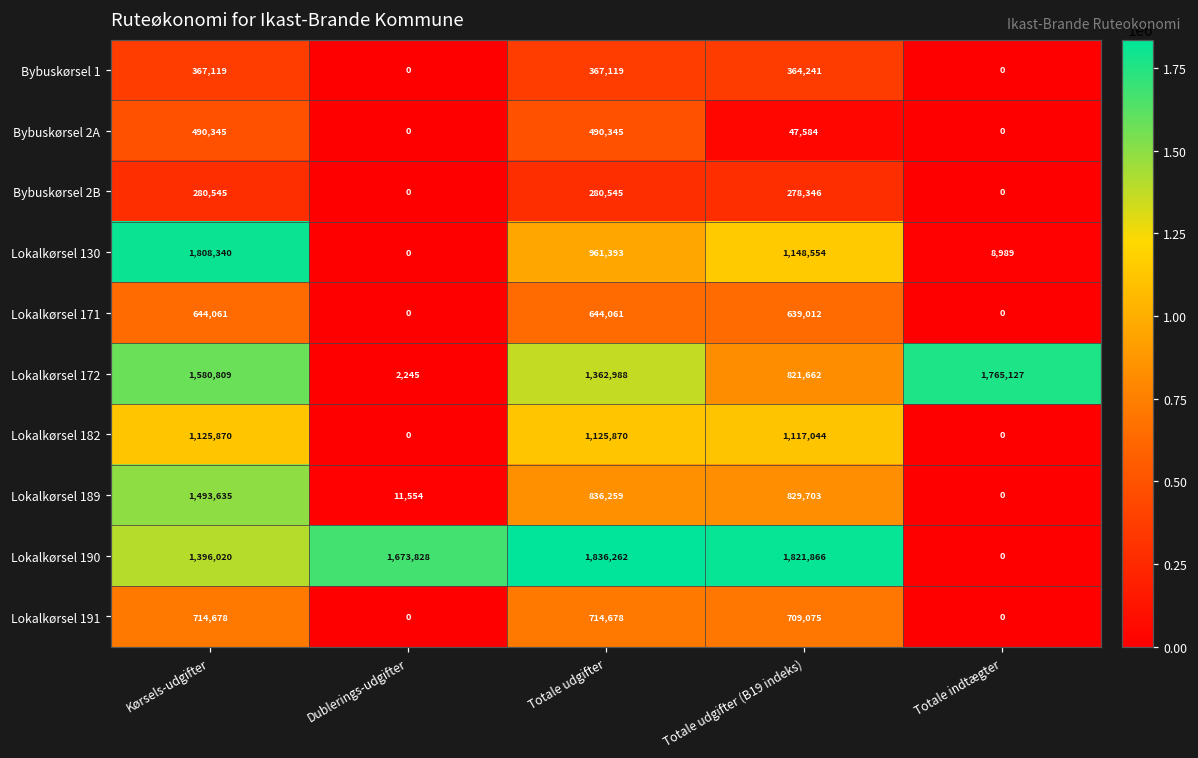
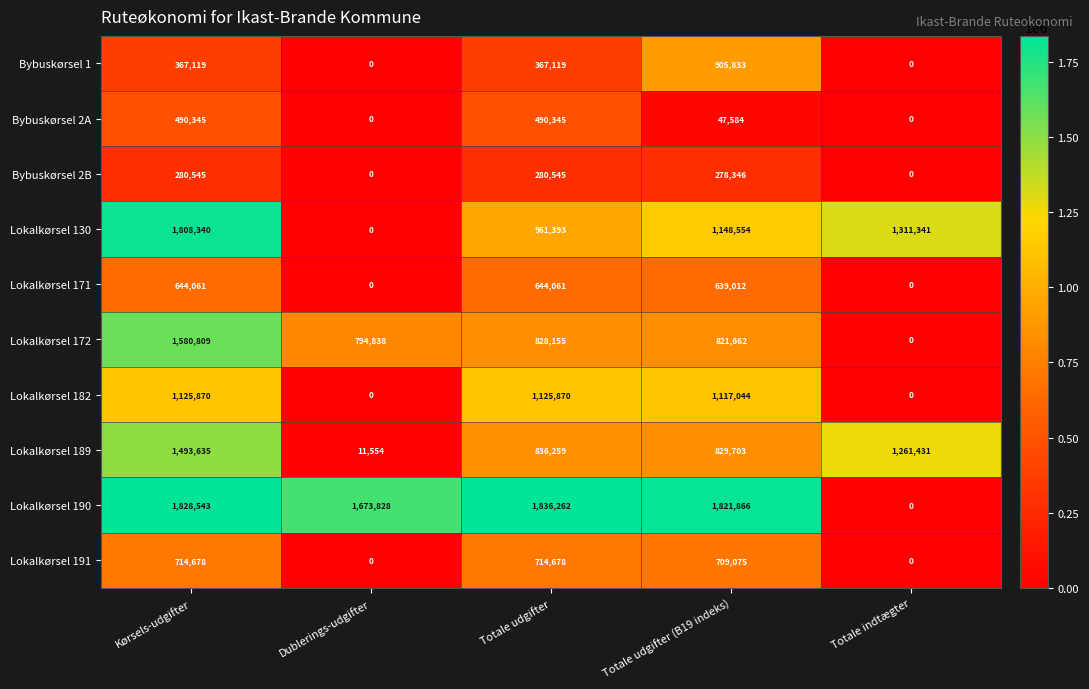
  {
    "Bybuskørsel 1": {
      "Kørsels-udgifter": "367,119",
      "Dublerings-udgifter": "0",
      "Totale udgifter": "367,119",
-     "Totale udgifter (B19 indeks)": "364,241",
+     "Totale udgifter (B19 indeks)": "905,833",
      "Totale indtægter": "0"
    },
    "Bybuskørsel 2A": {
      "Kørsels-udgifter": "490,345",
      "Dublerings-udgifter": "0",
      "Totale udgifter": "490,345",
      "Totale udgifter (B19 indeks)": "47,584",
      "Totale indtægter": "0"
    },
    "Bybuskørsel 2B": {
      "Kørsels-udgifter": "280,545",
      "Dublerings-udgifter": "0",
      "Totale udgifter": "280,545",
      "Totale udgifter (B19 indeks)": "278,346",
      "Totale indtægter": "0"
    },
    "Lokalkørsel 130": {
      "Kørsels-udgifter": "1,808,340",
      "Dublerings-udgifter": "0",
      "Totale udgifter": "961,393",
      "Totale udgifter (B19 indeks)": "1,148,554",
-     "Totale indtægter": "8,989"
+     "Totale indtægter": "1,311,341"
    },
    "Lokalkørsel 171": {
      "Kørsels-udgifter": "644,061",
      "Dublerings-udgifter": "0",
      "Totale udgifter": "644,061",
      "Totale udgifter (B19 indeks)": "639,012",
      "Totale indtægter": "0"
    },
    "Lokalkørsel 172": {
      "Kørsels-udgifter": "1,580,809",
-     "Dublerings-udgifter": "2,245",
-     "Totale udgifter": "1,362,988",
+     "Dublerings-udgifter": "794,838",
+     "Totale udgifter": "828,155",
      "Totale udgifter (B19 indeks)": "821,662",
-     "Totale indtægter": "1,765,127"
+     "Totale indtægter": "0"
    },
    "Lokalkørsel 182": {
      "Kørsels-udgifter": "1,125,870",
      "Dublerings-udgifter": "0",
      "Totale udgifter": "1,125,870",
      "Totale udgifter (B19 indeks)": "1,117,044",
      "Totale indtægter": "0"
    },
    "Lokalkørsel 189": {
      "Kørsels-udgifter": "1,493,635",
      "Dublerings-udgifter": "11,554",
      "Totale udgifter": "836,259",
      "Totale udgifter (B19 indeks)": "829,703",
-     "Totale indtægter": "0"
+     "Totale indtægter": "1,261,431"
    },
    "Lokalkørsel 190": {
-     "Kørsels-udgifter": "1,396,020",
+     "Kørsels-udgifter": "1,828,543",
      "Dublerings-udgifter": "1,673,828",
      "Totale udgifter": "1,836,262",
      "Totale udgifter (B19 indeks)": "1,821,866",
      "Totale indtægter": "0"
    },
    "Lokalkørsel 191": {
      "Kørsels-udgifter": "714,678",
      "Dublerings-udgifter": "0",
      "Totale udgifter": "714,678",
      "Totale udgifter (B19 indeks)": "709,075",
      "Totale indtægter": "0"
    }
  }
